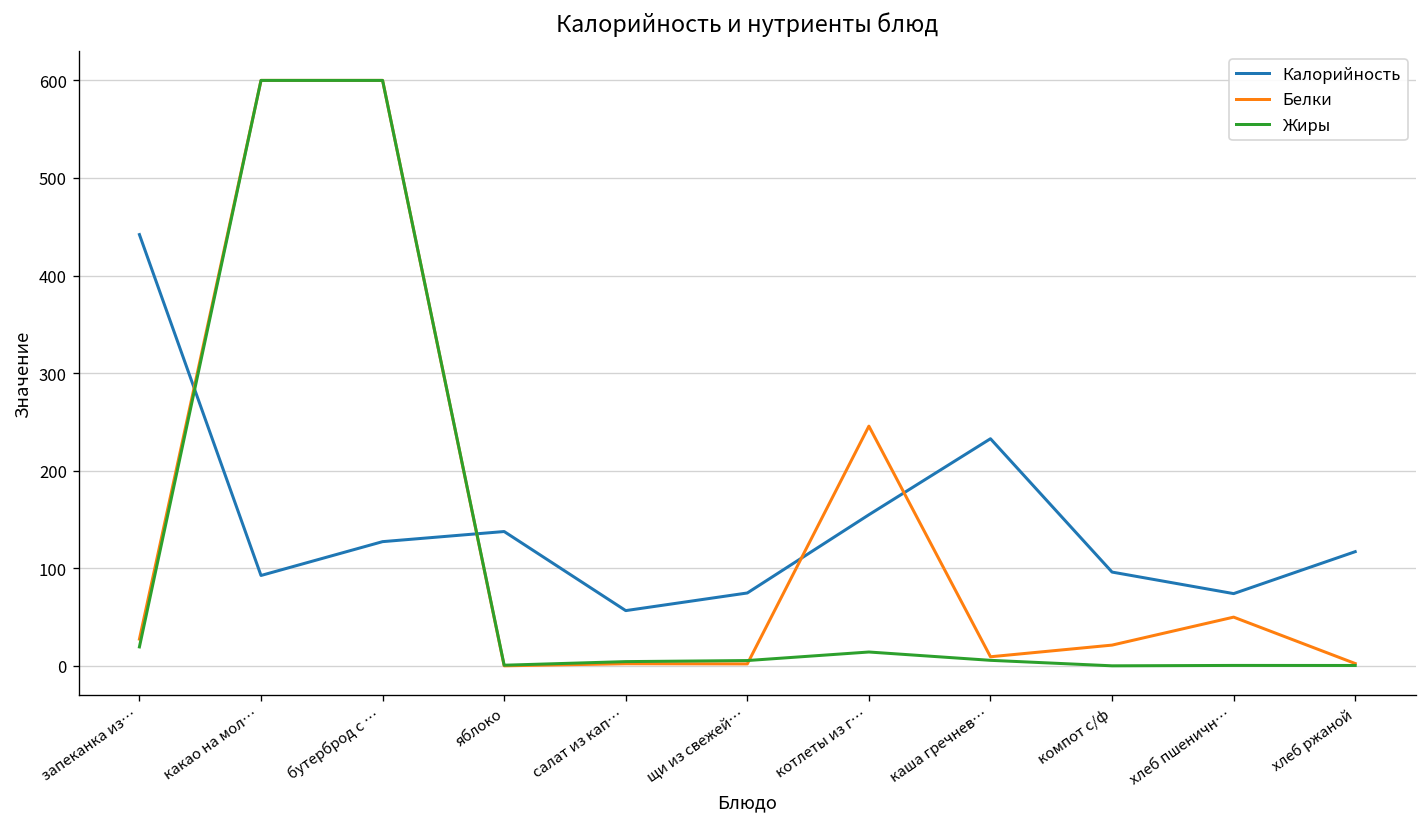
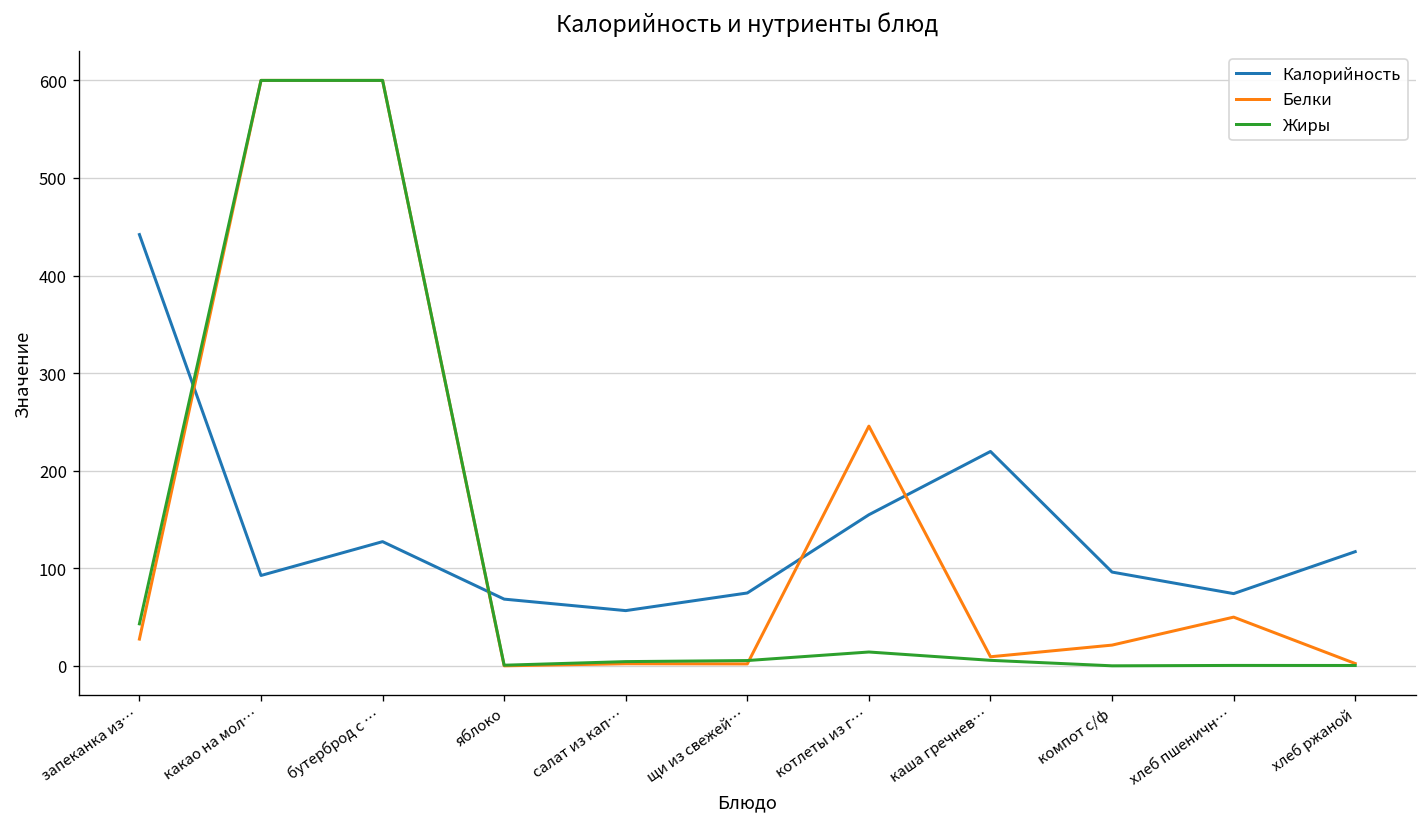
  {
    "Калорийность": {
      "запеканка из…": 440,
      "какао на мол…": 90,
      "бутерброд с …": 130,
-     "яблоко": 140,
+     "яблоко": 70,
      "салат из кап…": 60,
      "щи из свежей…": 70,
      "котлеты из г…": 150,
-     "каша гречнев…": 230,
+     "каша гречнев…": 220,
      "компот с/ф": 100,
      "хлеб пшеничн…": 70,
      "хлеб ржаной": 120
    },
    "Белки": {
      "запеканка из…": 30,
      "щи из свежей…": 0,
      "котлеты из г…": 250,
      "каша гречнев…": 10,
      "компот с/ф": 20,
      "хлеб пшеничн…": 50
    },
    "Жиры": {
-     "запеканка из…": 20,
+     "запеканка из…": 40,
      "щи из свежей…": 10,
      "котлеты из г…": 10,
      "каша гречнев…": 10,
      "компот с/ф": 0,
      "хлеб пшеничн…": 0
    }
  }
